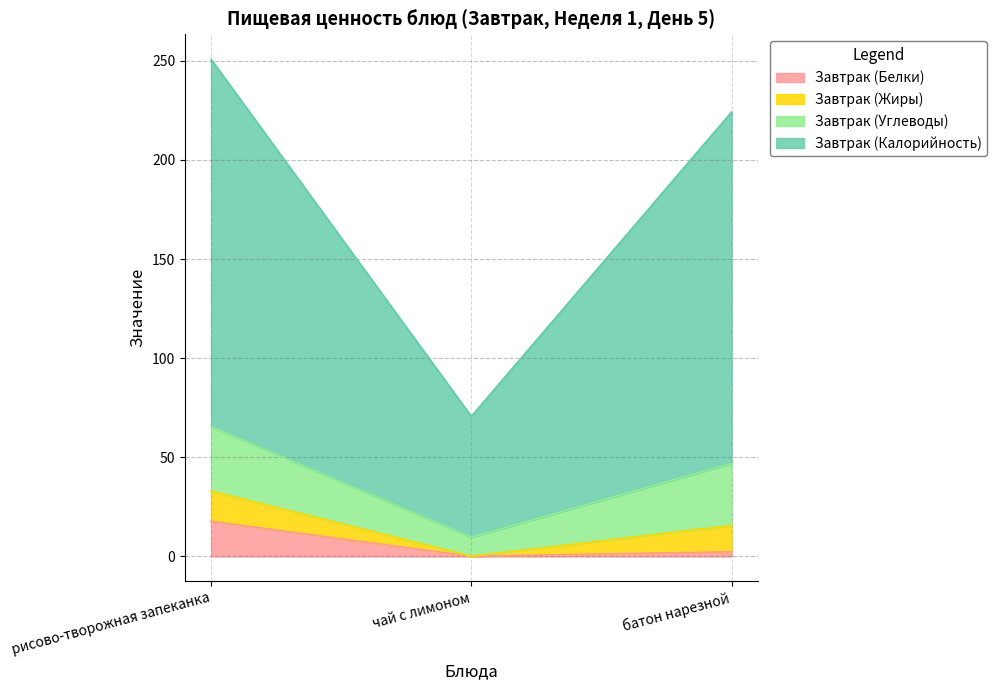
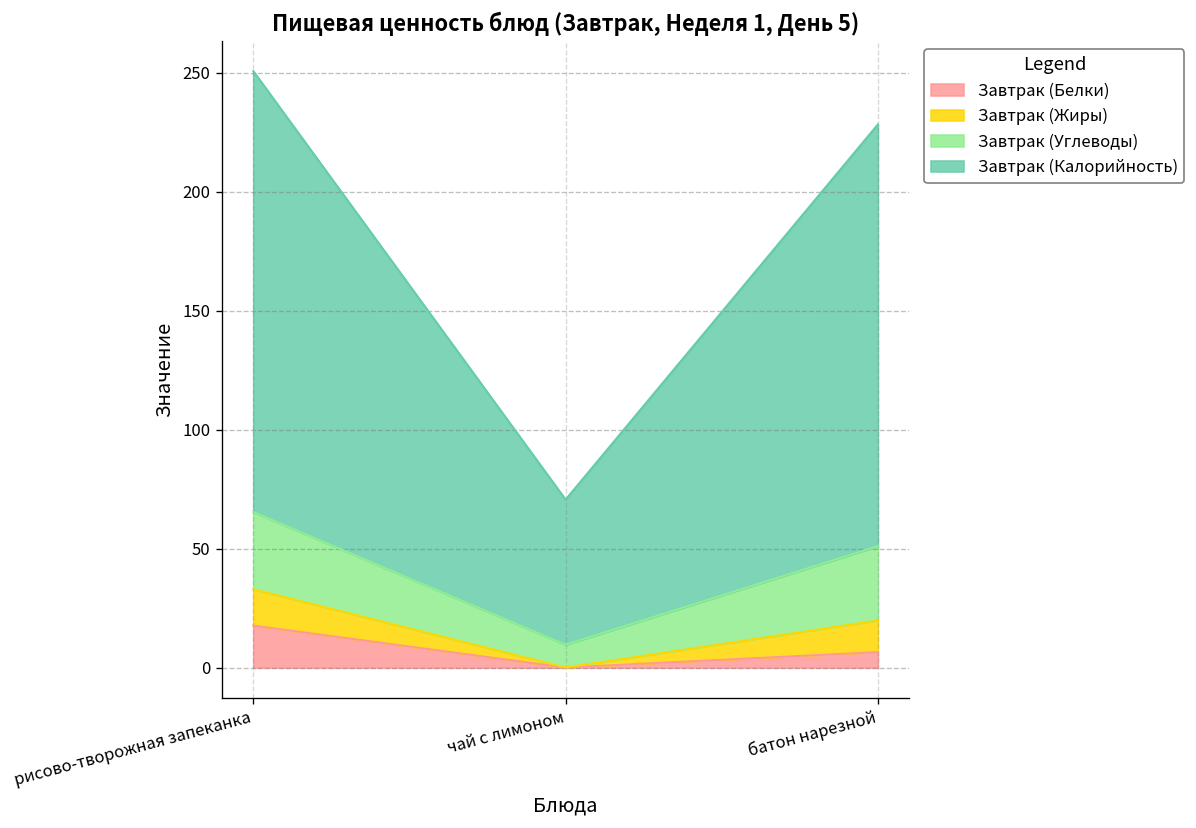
  {
    "Завтрак (Белки)": {
      "рисово-творожная запеканка": 18,
-     "батон нарезной": 2
+     "батон нарезной": 7
    },
    "Завтрак (Жиры)": {
      "рисово-творожная запеканка": 15,
      "батон нарезной": 13
    }
  }
